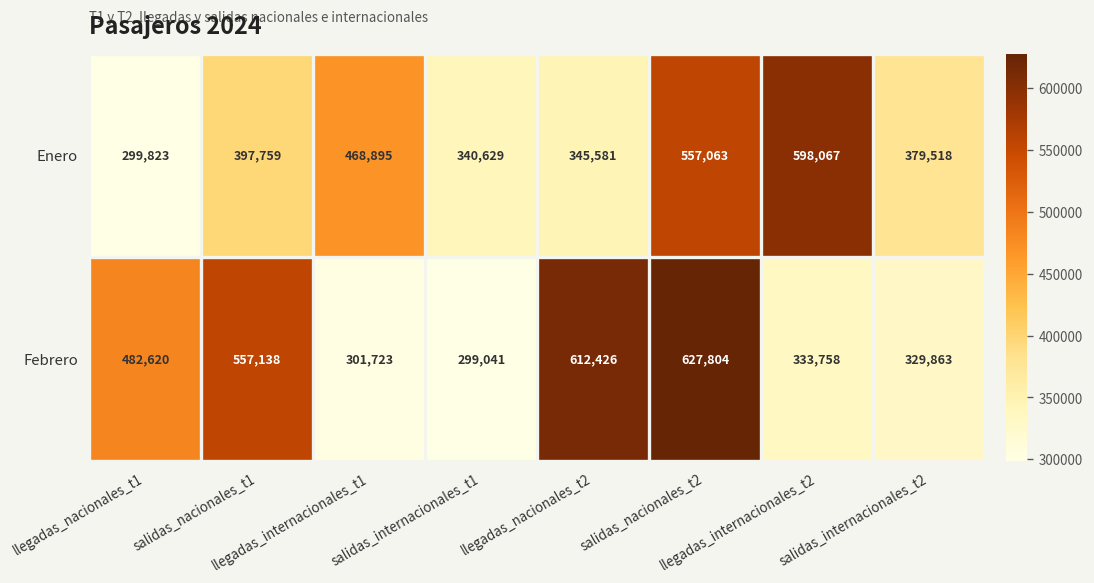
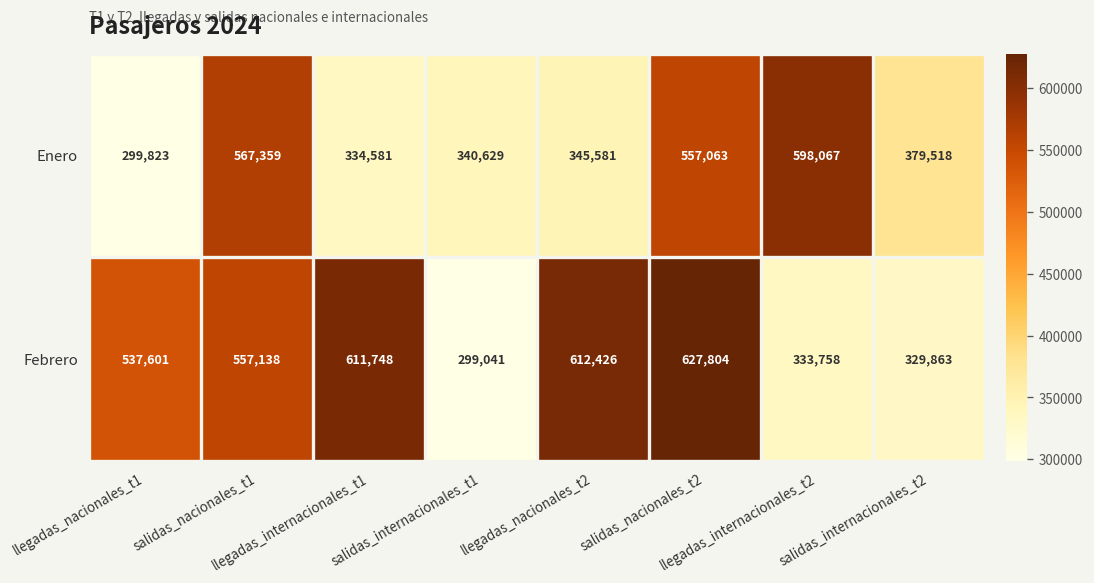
  {
    "Enero": {
      "llegadas_nacionales_t1": "299,823",
-     "salidas_nacionales_t1": "397,759",
-     "llegadas_internacionales_t1": "468,895",
+     "salidas_nacionales_t1": "567,359",
+     "llegadas_internacionales_t1": "334,581",
      "salidas_internacionales_t1": "340,629",
      "llegadas_nacionales_t2": "345,581",
      "salidas_nacionales_t2": "557,063",
      "llegadas_internacionales_t2": "598,067",
      "salidas_internacionales_t2": "379,518"
    },
    "Febrero": {
-     "llegadas_nacionales_t1": "482,620",
+     "llegadas_nacionales_t1": "537,601",
      "salidas_nacionales_t1": "557,138",
-     "llegadas_internacionales_t1": "301,723",
+     "llegadas_internacionales_t1": "611,748",
      "salidas_internacionales_t1": "299,041",
      "llegadas_nacionales_t2": "612,426",
      "salidas_nacionales_t2": "627,804",
      "llegadas_internacionales_t2": "333,758",
      "salidas_internacionales_t2": "329,863"
    }
  }
